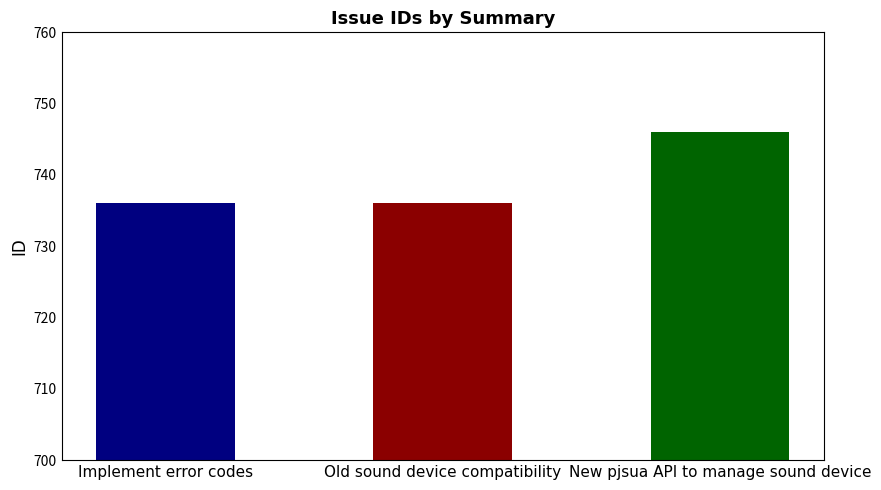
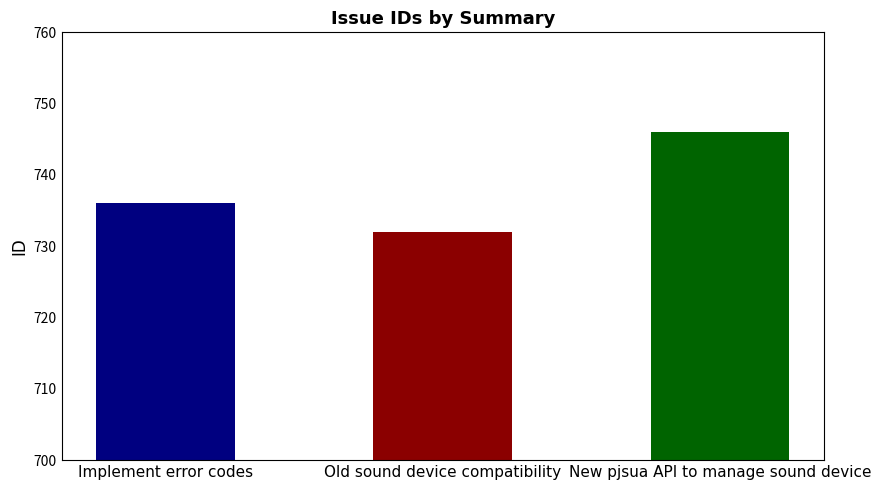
  {
    "Implement error codes": 736,
-   "Old sound device compatibility": 736,
+   "Old sound device compatibility": 732,
    "New pjsua API to manage sound device": 746
  }
